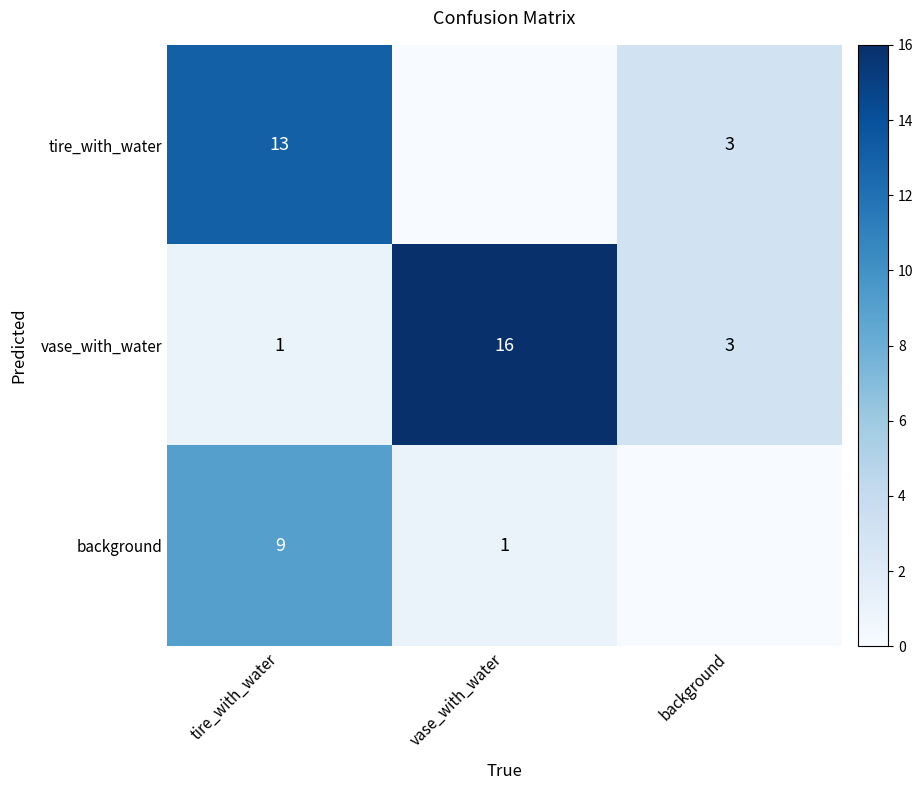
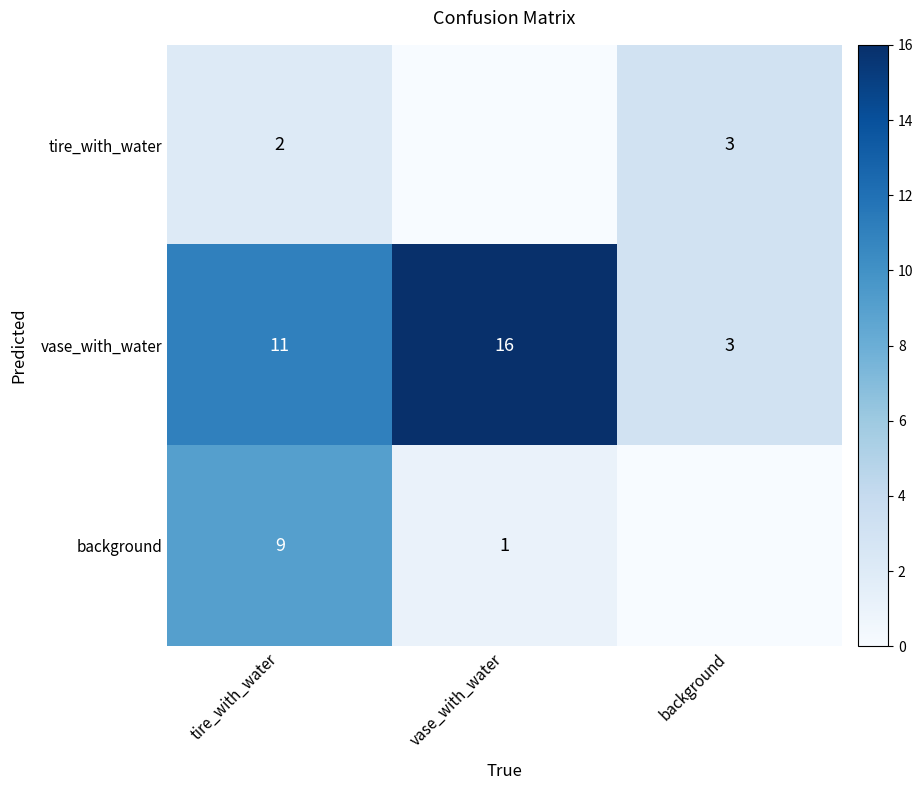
  {
    "tire_with_water": {
-     "tire_with_water": 13,
+     "tire_with_water": 2,
      "background": 3
    },
    "vase_with_water": {
-     "tire_with_water": 1,
+     "tire_with_water": 11,
      "vase_with_water": 16,
      "background": 3
    },
    "background": {
      "tire_with_water": 9,
      "vase_with_water": 1
    }
  }
